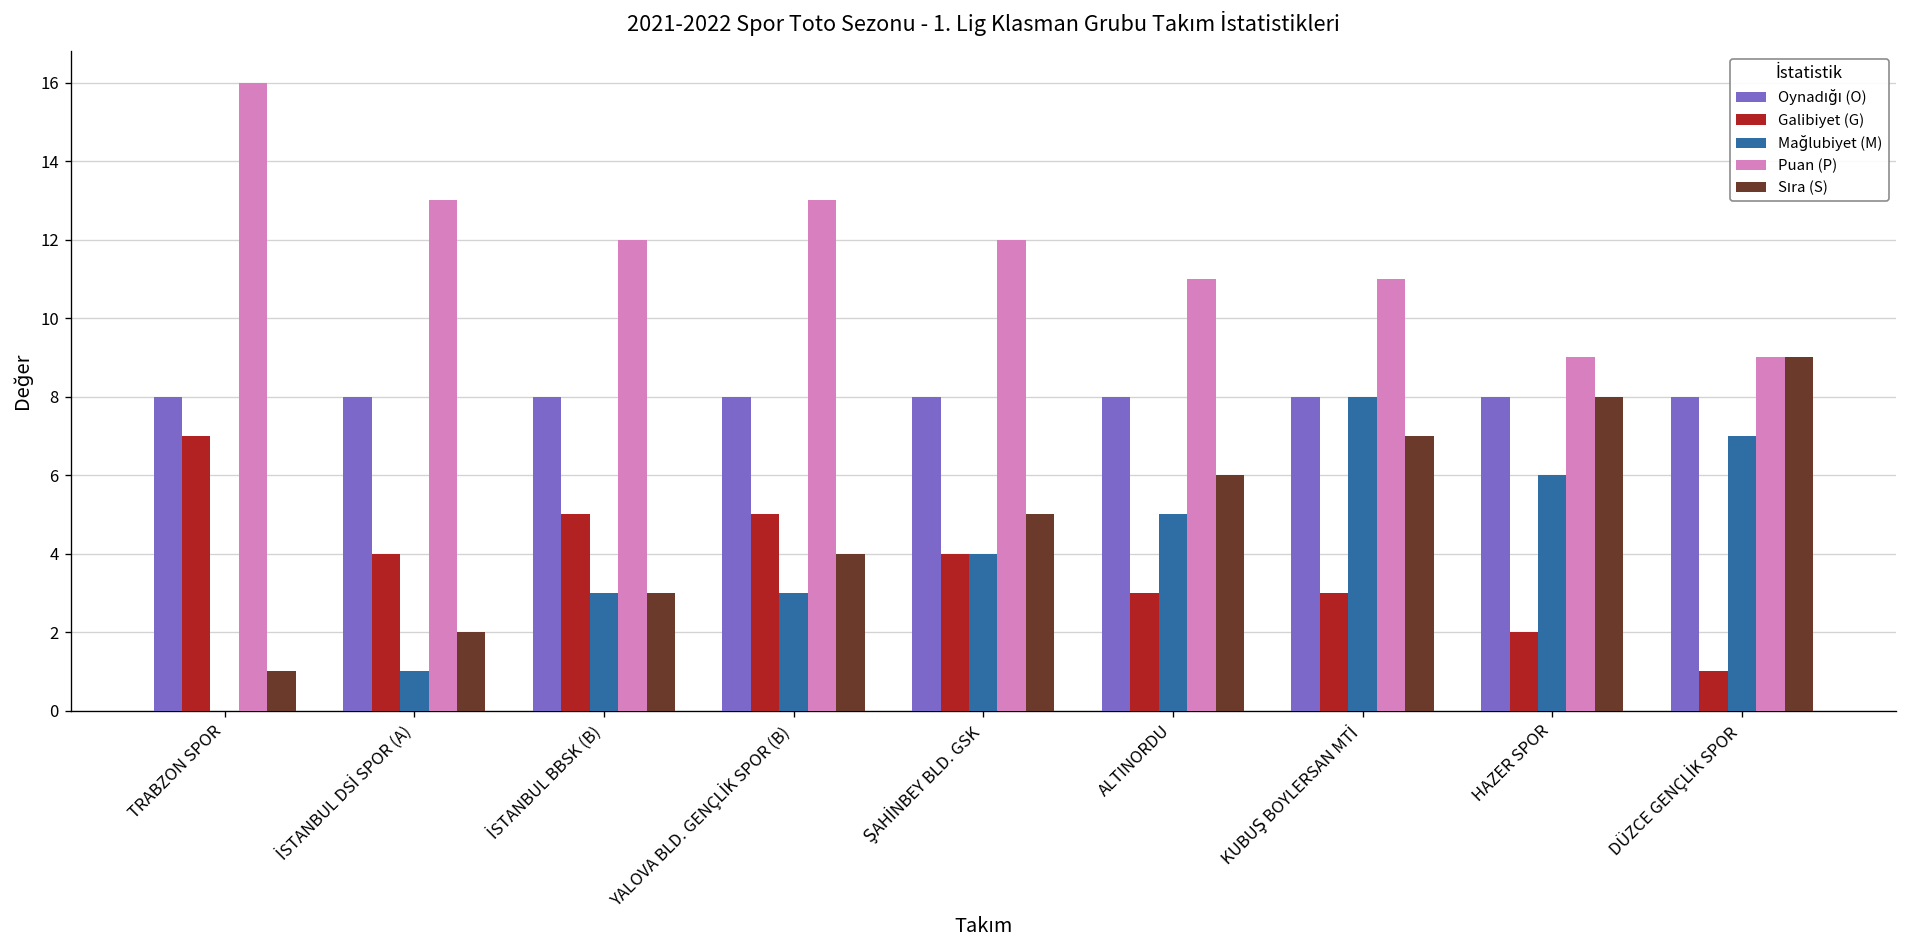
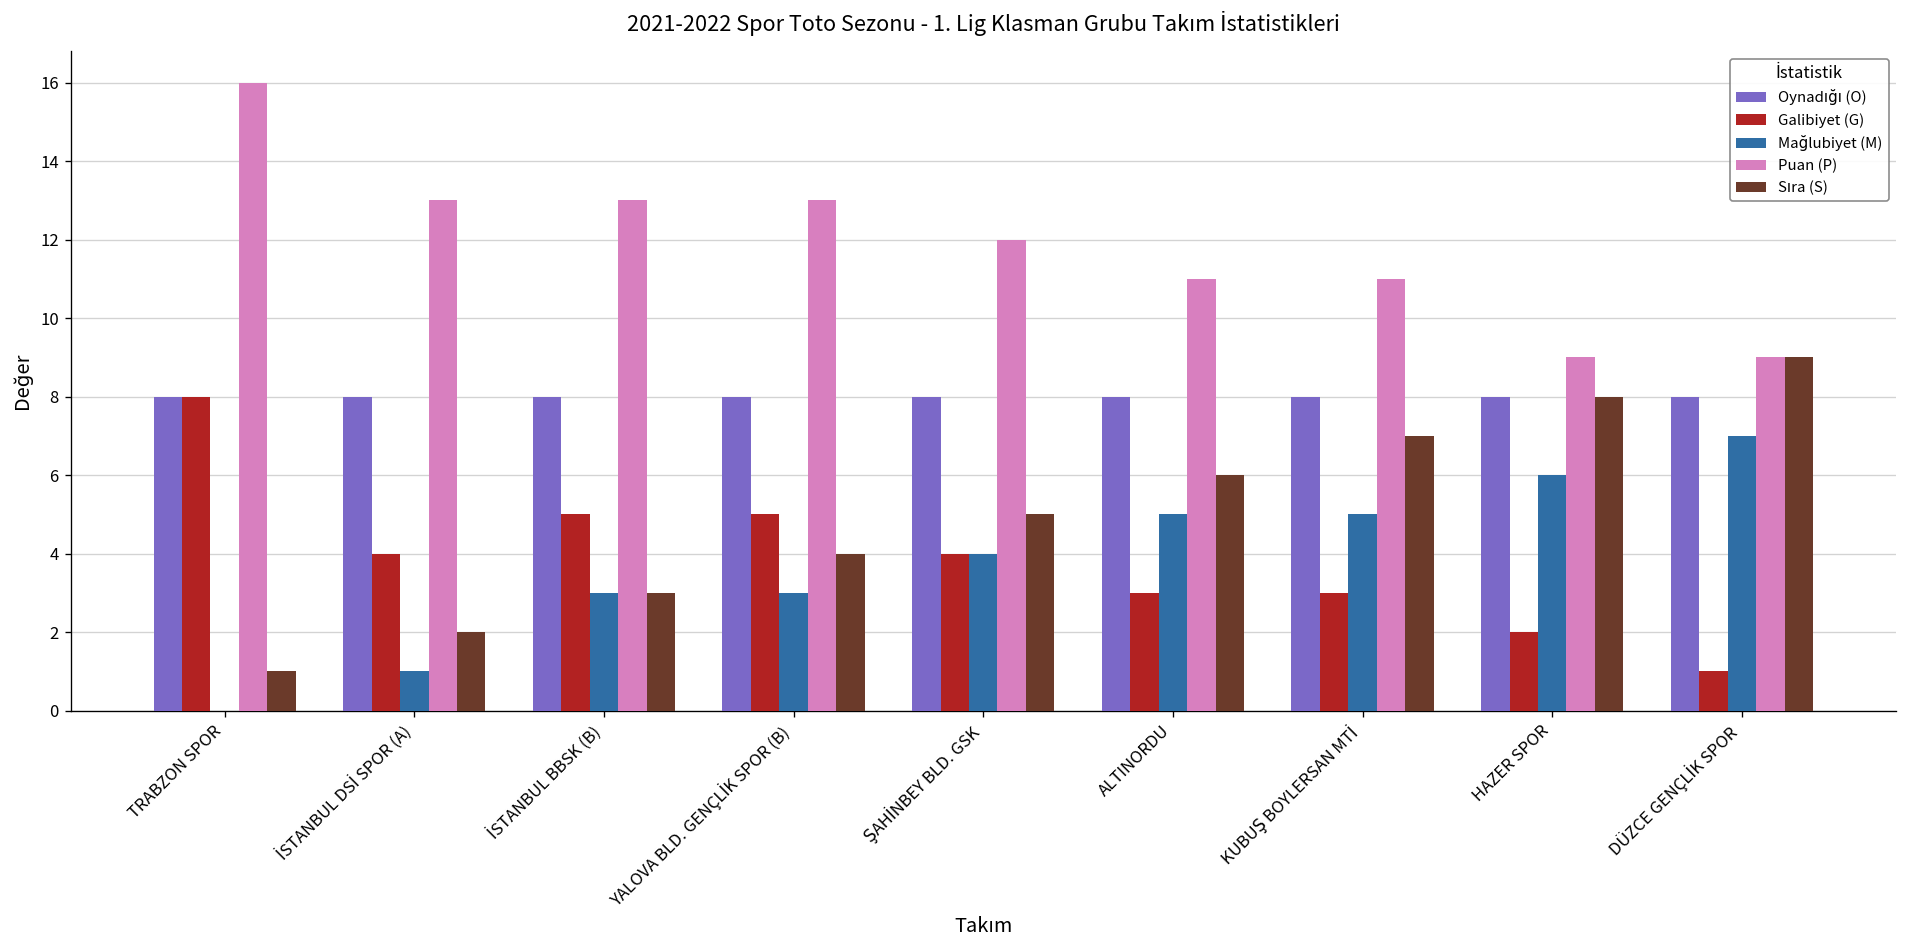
  {
    "Oynadığı (O)": {
      "TRABZON SPOR": 8,
      "İSTANBUL DSİ SPOR (A)": 8,
      "İSTANBUL BBSK (B)": 8,
      "YALOVA BLD. GENÇLİK SPOR (B)": 8,
      "ŞAHİNBEY BLD. GSK": 8,
      "ALTINORDU": 8,
      "KUBUŞ BOYLERSAN MTİ": 8,
      "HAZER SPOR": 8,
      "DÜZCE GENÇLİK SPOR": 8
    },
    "Galibiyet (G)": {
-     "TRABZON SPOR": 7,
+     "TRABZON SPOR": 8,
      "İSTANBUL DSİ SPOR (A)": 4,
      "İSTANBUL BBSK (B)": 5,
      "YALOVA BLD. GENÇLİK SPOR (B)": 5,
      "ŞAHİNBEY BLD. GSK": 4,
      "ALTINORDU": 3,
      "KUBUŞ BOYLERSAN MTİ": 3,
      "HAZER SPOR": 2,
      "DÜZCE GENÇLİK SPOR": 1
    },
    "Mağlubiyet (M)": {
      "TRABZON SPOR": 0,
      "İSTANBUL DSİ SPOR (A)": 1,
      "İSTANBUL BBSK (B)": 3,
      "YALOVA BLD. GENÇLİK SPOR (B)": 3,
      "ŞAHİNBEY BLD. GSK": 4,
      "ALTINORDU": 5,
-     "KUBUŞ BOYLERSAN MTİ": 8,
+     "KUBUŞ BOYLERSAN MTİ": 5,
      "HAZER SPOR": 6,
      "DÜZCE GENÇLİK SPOR": 7
    },
    "Puan (P)": {
      "TRABZON SPOR": 16,
      "İSTANBUL DSİ SPOR (A)": 13,
-     "İSTANBUL BBSK (B)": 12,
+     "İSTANBUL BBSK (B)": 13,
      "YALOVA BLD. GENÇLİK SPOR (B)": 13,
      "ŞAHİNBEY BLD. GSK": 12,
      "ALTINORDU": 11,
      "KUBUŞ BOYLERSAN MTİ": 11,
      "HAZER SPOR": 9,
      "DÜZCE GENÇLİK SPOR": 9
    },
    "Sıra (S)": {
      "TRABZON SPOR": 1,
      "İSTANBUL DSİ SPOR (A)": 2,
      "İSTANBUL BBSK (B)": 3,
      "YALOVA BLD. GENÇLİK SPOR (B)": 4,
      "ŞAHİNBEY BLD. GSK": 5,
      "ALTINORDU": 6,
      "KUBUŞ BOYLERSAN MTİ": 7,
      "HAZER SPOR": 8,
      "DÜZCE GENÇLİK SPOR": 9
    }
  }
